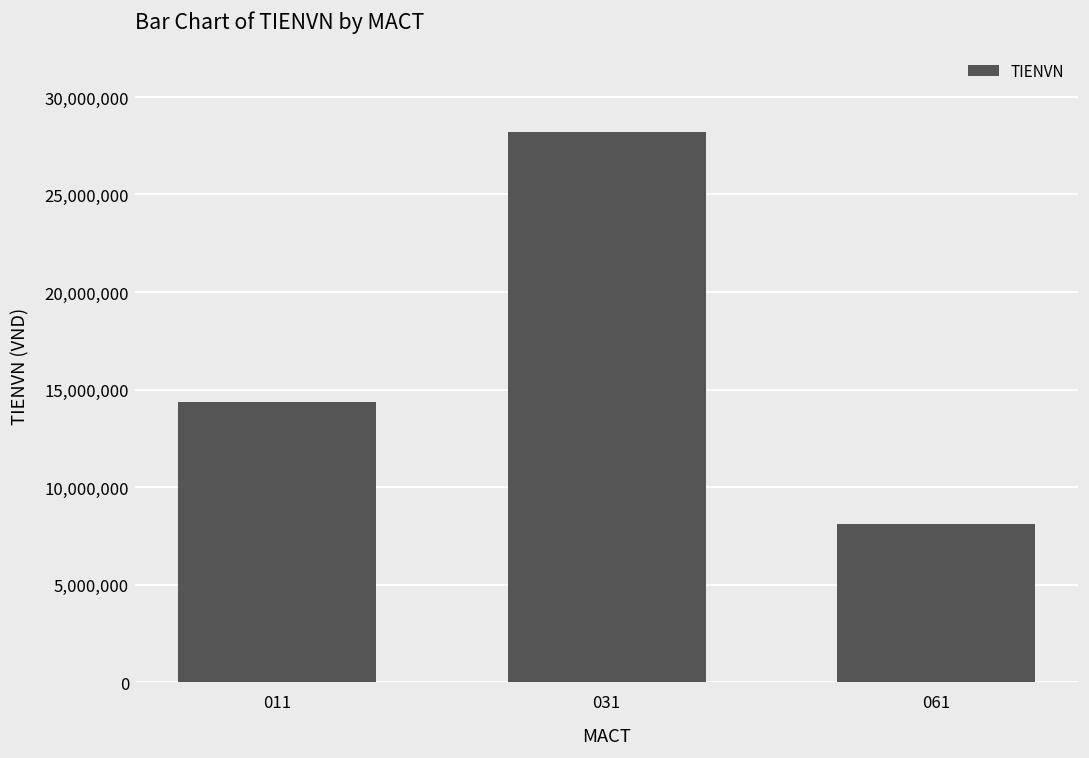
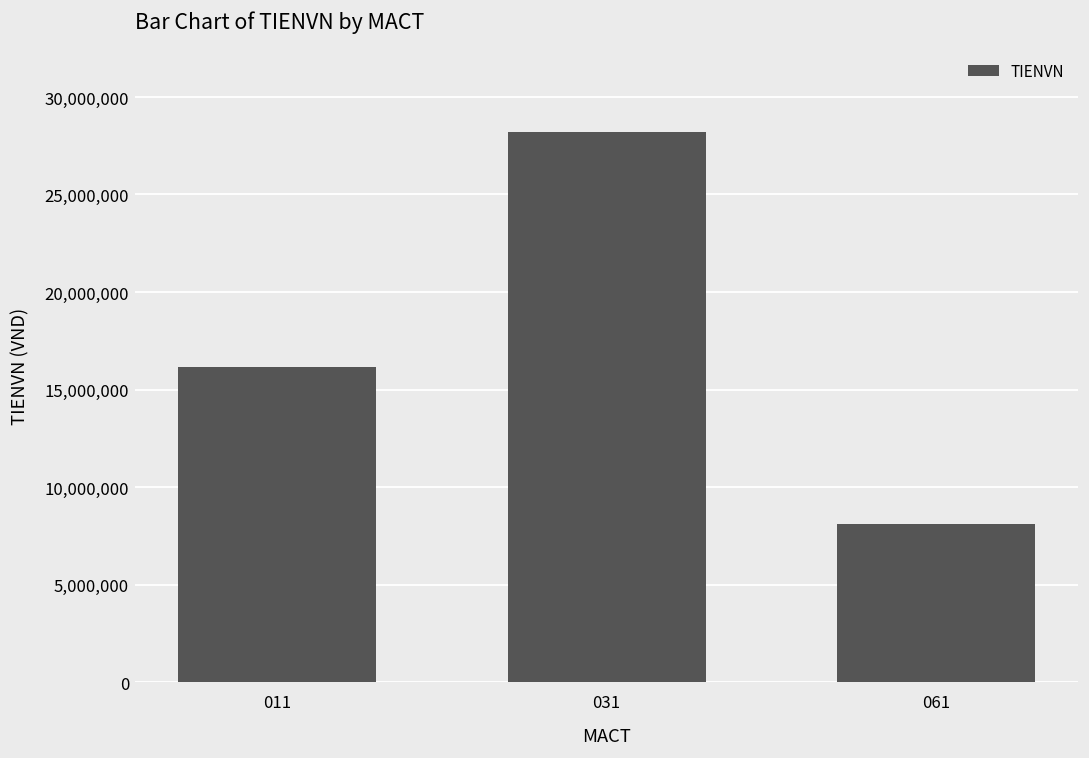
  {
-   "011": "14,400,000",
+   "011": "16,200,000",
    "031": "28,200,000",
    "061": "8,100,000"
  }
